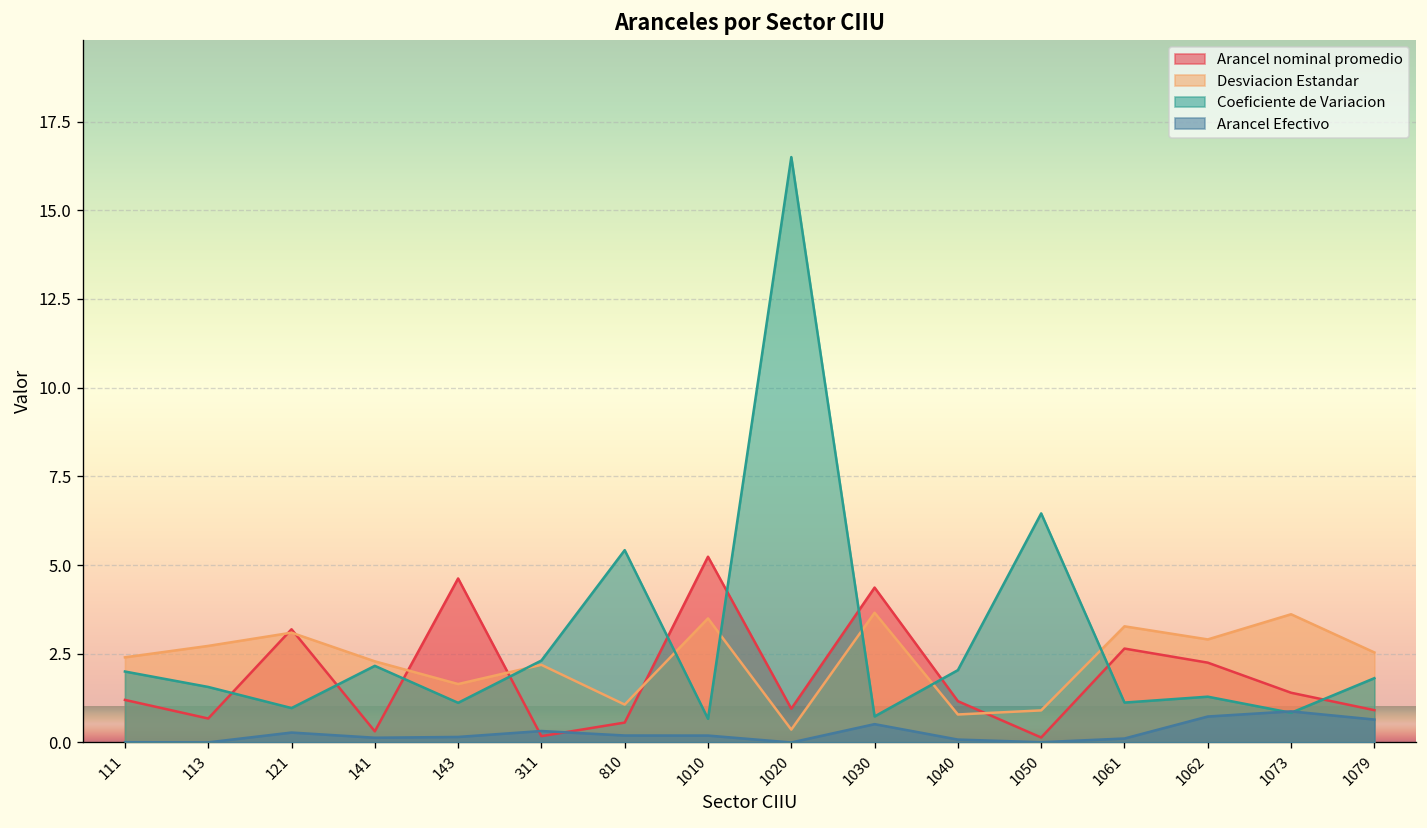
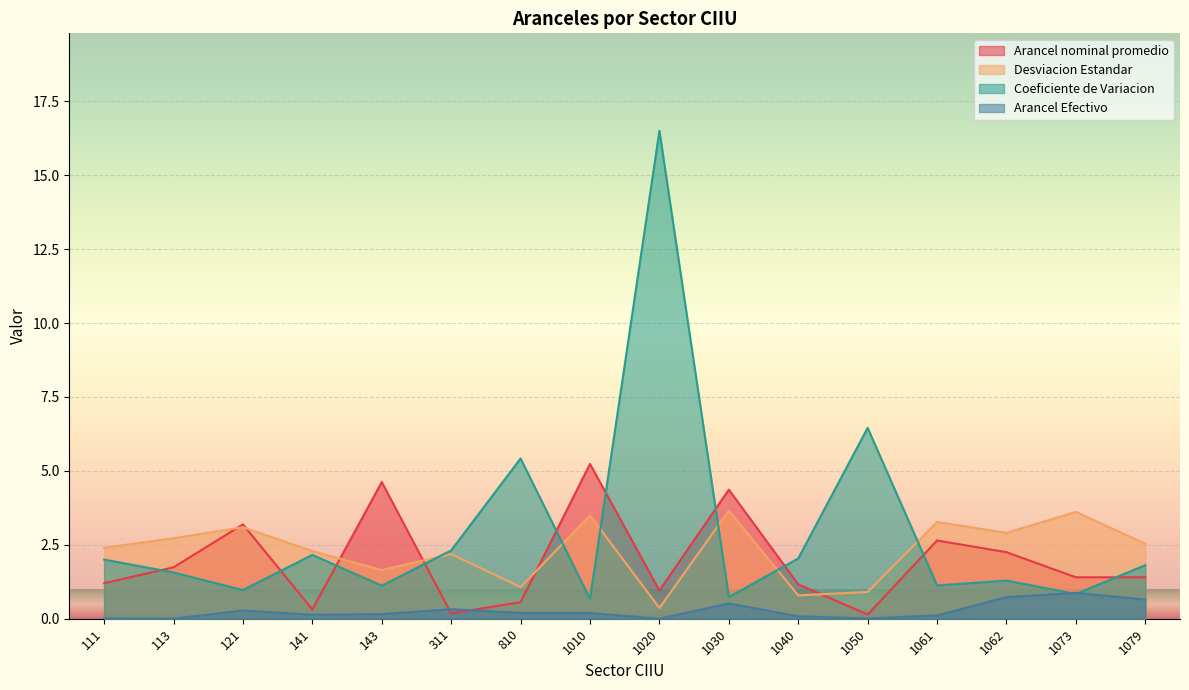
  {
    "Arancel nominal promedio": {
      "111": 1.2,
-     "113": 0.7,
+     "113": 1.7,
      "121": 3.2,
      "141": 0.3,
      "143": 4.6,
      "311": 0.2,
      "810": 0.6,
      "1010": 5.2,
      "1020": 1.0,
      "1030": 4.4,
      "1040": 1.2,
      "1050": 0.1,
      "1061": 2.6,
      "1062": 2.3,
      "1073": 1.4,
-     "1079": 0.9
+     "1079": 1.4
    },
    "Desviacion Estandar": {
      "111": 2.4,
      "113": 2.7,
      "121": 3.1,
      "141": 2.3,
      "143": 1.6,
      "311": 2.2,
      "810": 1.1,
      "1010": 3.5,
      "1020": 0.4,
      "1030": 3.7,
      "1040": 0.8,
      "1050": 0.9,
      "1061": 3.3,
      "1062": 2.9,
      "1073": 3.6,
      "1079": 2.5
    }
  }
